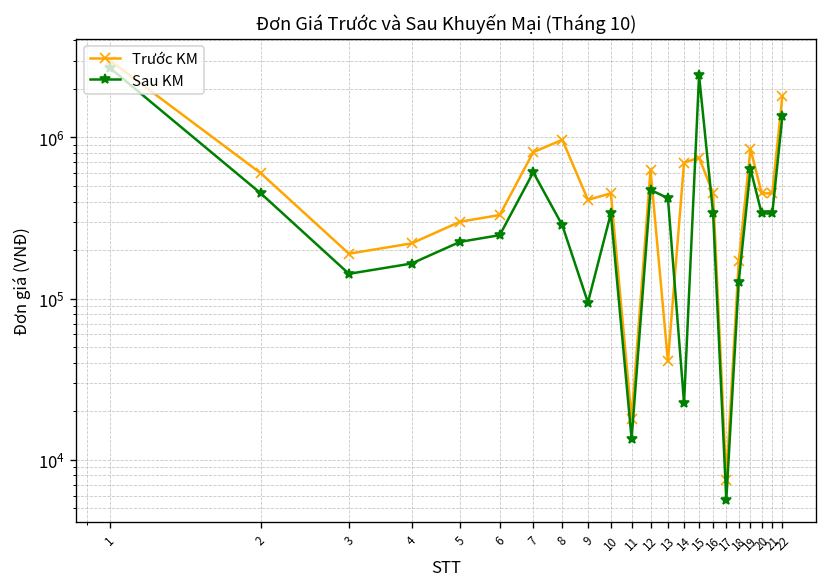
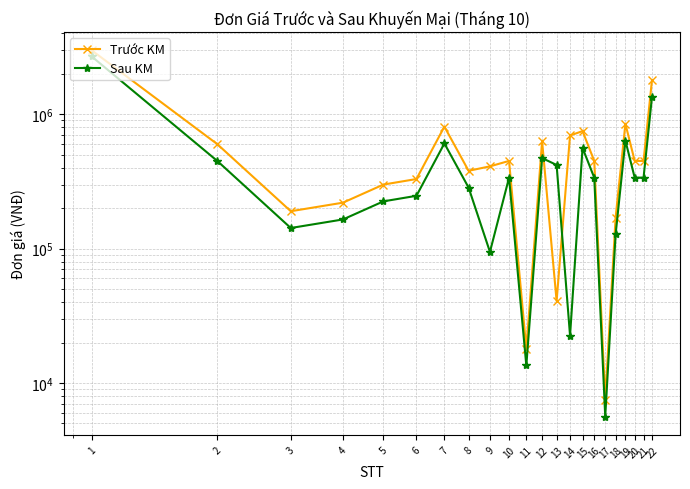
  {
    "Trước KM": {
      "2": 600000,
      "3": 190000,
      "4": 220000,
      "5": 300000,
      "6": 330000,
      "7": 800000,
-     "8": 1000000,
+     "8": 380000,
      "9": 410000,
      "10": 450000,
      "11": 18000,
      "12": 600000,
      "13": 41000,
      "14": 700000,
      "15": 800000,
      "16": 450000,
      "17": 8000,
      "18": 170000,
      "19": 900000,
      "20": 450000,
      "21": 450000,
      "22": 1800000
    },
    "Sau KM": {
      "2": 450000,
      "3": 140000,
      "4": 170000,
      "5": 230000,
      "6": 250000,
      "7": 600000,
      "8": 290000,
      "9": 90000,
      "10": 340000,
      "11": 14000,
      "12": 470000,
      "13": 420000,
      "14": 23000,
-     "15": 2400000,
+     "15": 560000,
      "16": 340000,
      "17": 5600,
      "18": 130000,
      "19": 600000,
      "20": 340000,
      "21": 340000,
      "22": 1400000
    }
  }
